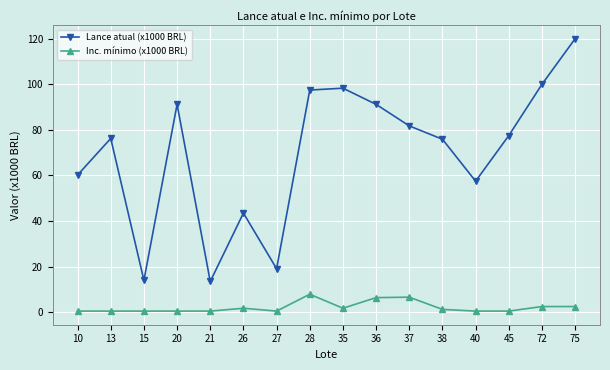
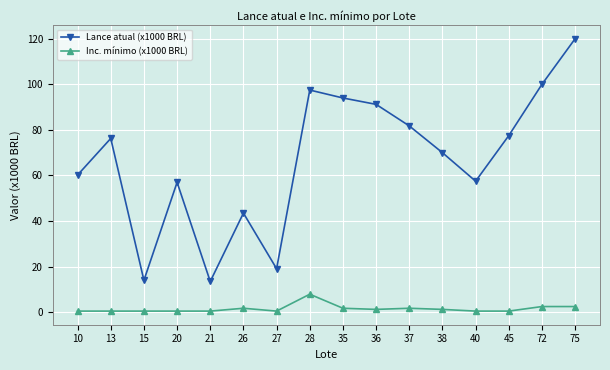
  {
    "Lance atual (x1000 BRL)": {
      "10": 60,
      "13": 76,
      "15": 14,
-     "20": 91,
+     "20": 57,
      "21": 14,
      "26": 44,
      "27": 19,
      "28": 97,
-     "35": 98,
+     "35": 94,
      "36": 91,
      "37": 82,
-     "38": 76,
+     "38": 70,
      "40": 58,
      "45": 78,
      "72": 100,
      "75": 120
    },
    "Inc. mínimo (x1000 BRL)": {
      "10": 1,
      "13": 1,
      "15": 1,
      "20": 1,
      "21": 1,
      "26": 2,
      "27": 1,
      "28": 8,
      "35": 2,
-     "36": 6,
-     "37": 7,
+     "36": 1,
+     "37": 2,
      "38": 1,
      "40": 1,
      "45": 1,
      "72": 3,
      "75": 3
    }
  }
